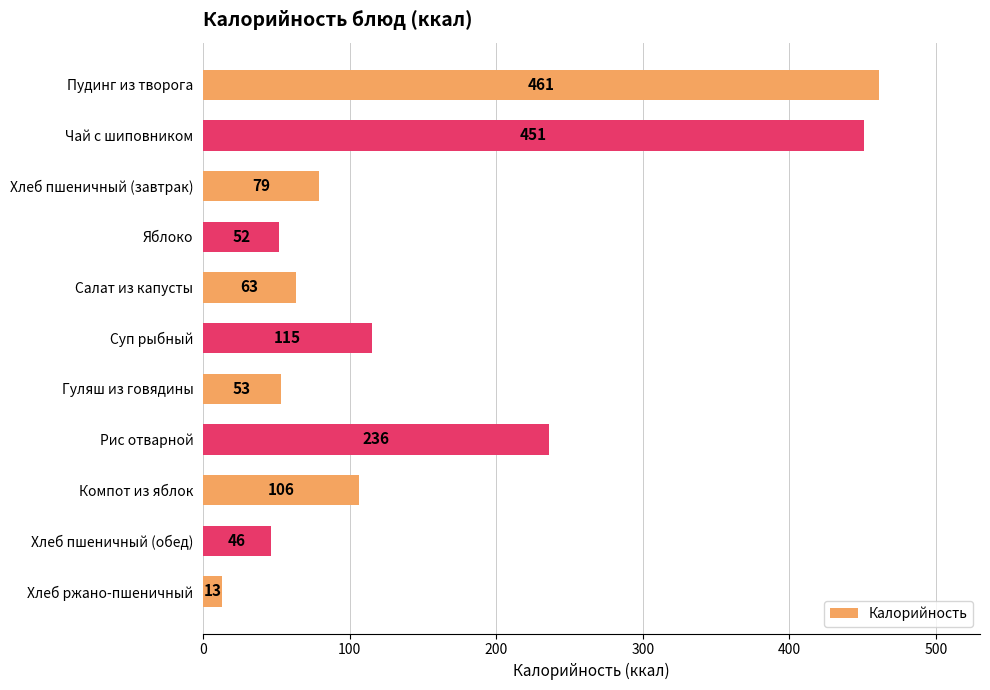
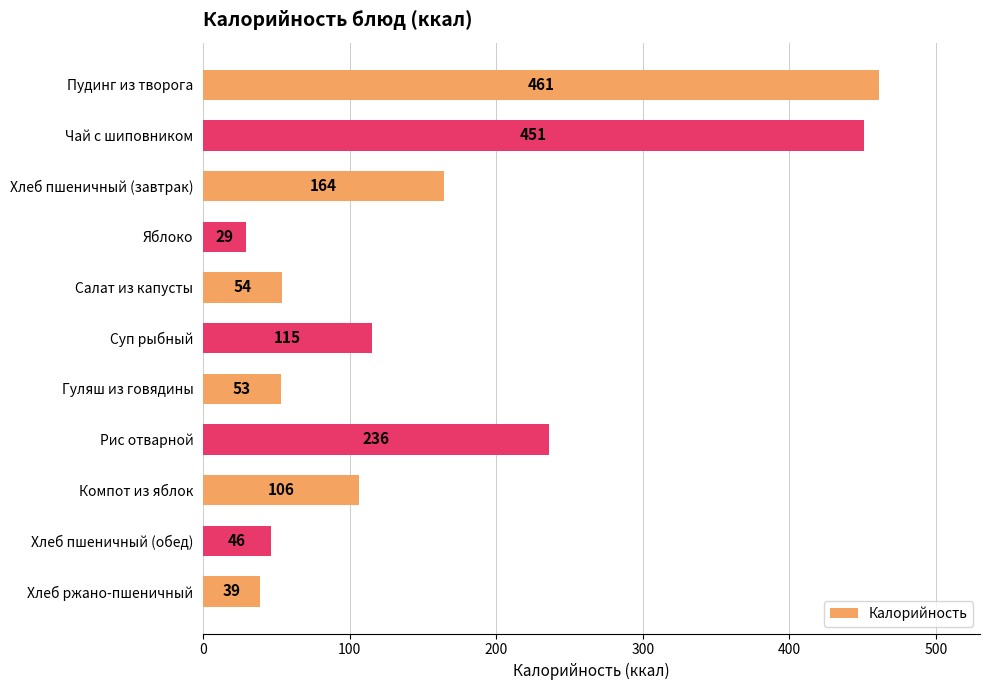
  {
    "Пудинг из творога": 461,
    "Чай с шиповником": 451,
-   "Хлеб пшеничный (завтрак)": 79,
-   "Яблоко": 52,
-   "Салат из капусты": 63,
+   "Хлеб пшеничный (завтрак)": 164,
+   "Яблоко": 29,
+   "Салат из капусты": 54,
    "Суп рыбный": 115,
    "Гуляш из говядины": 53,
    "Рис отварной": 236,
    "Компот из яблок": 106,
    "Хлеб пшеничный (обед)": 46,
-   "Хлеб ржано-пшеничный": 13
+   "Хлеб ржано-пшеничный": 39
  }
